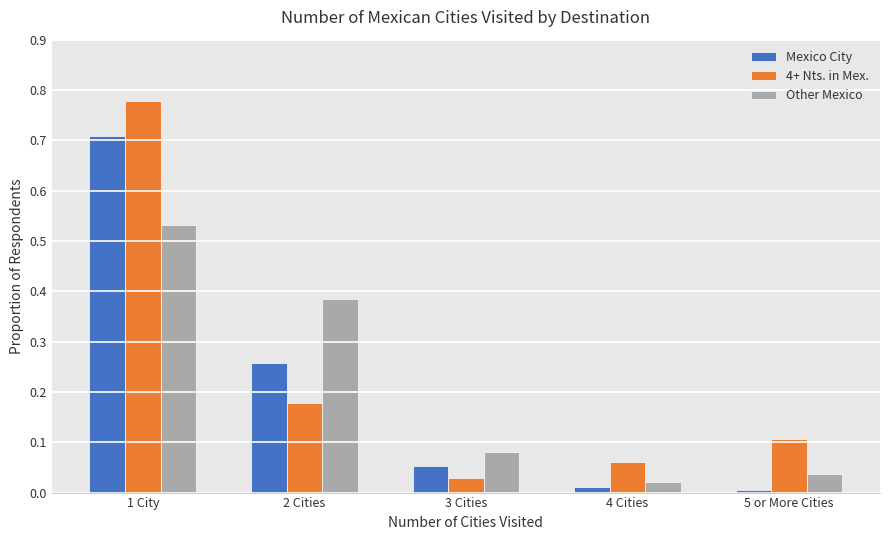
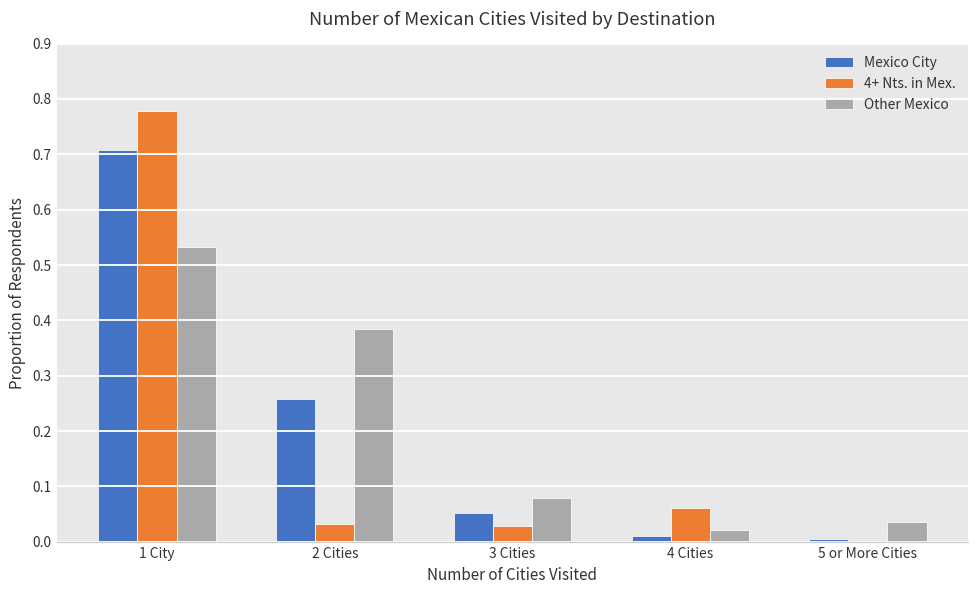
  {
    "Mexico City": {
      "1 City": 0.71,
      "2 Cities": 0.26,
      "3 Cities": 0.05,
      "4 Cities": 0.01,
      "5 or More Cities": 0.01
    },
    "4+ Nts. in Mex.": {
      "1 City": 0.78,
-     "2 Cities": 0.18,
+     "2 Cities": 0.03,
      "3 Cities": 0.03,
      "4 Cities": 0.06,
-     "5 or More Cities": 0.11
+     "5 or More Cities": 0.00
    },
    "Other Mexico": {
      "1 City": 0.53,
      "2 Cities": 0.38,
      "3 Cities": 0.08,
      "4 Cities": 0.02,
      "5 or More Cities": 0.04
    }
  }
